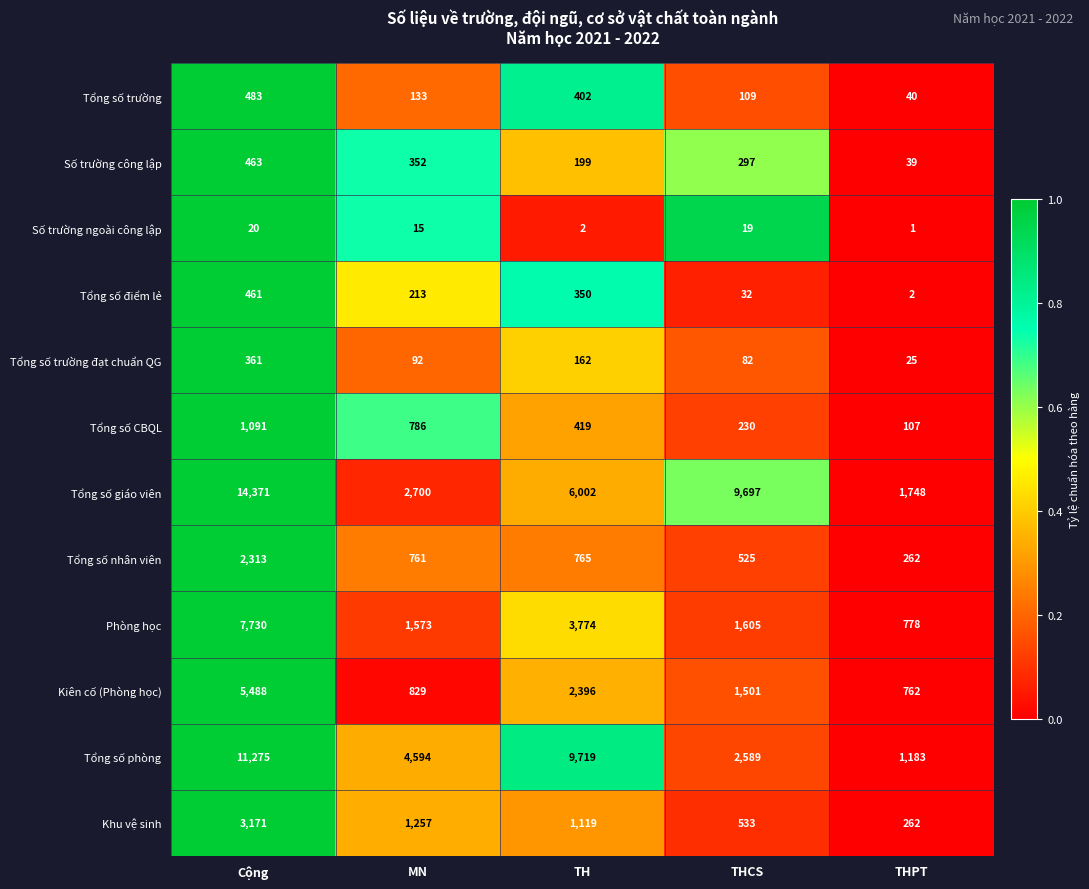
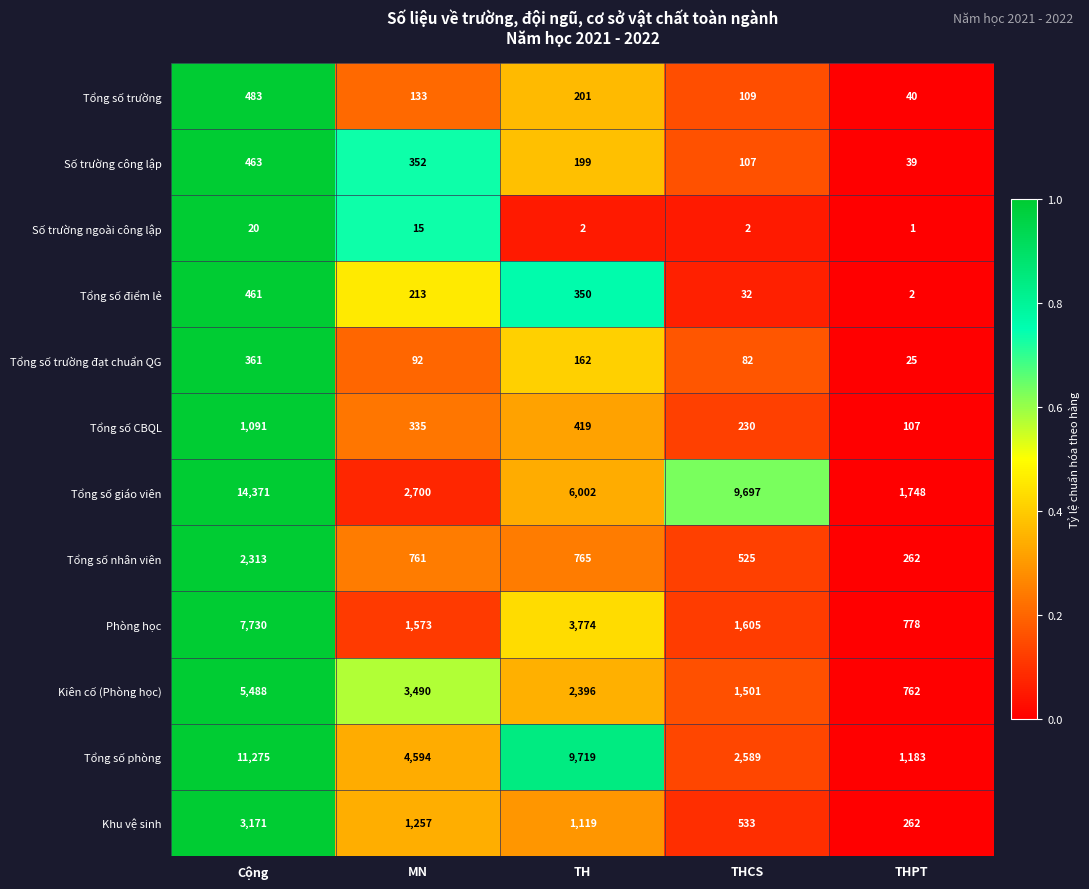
  {
    "Tổng số trường": {
      "Cộng": "483",
      "MN": "133",
-     "TH": "402",
+     "TH": "201",
      "THCS": "109",
      "THPT": "40"
    },
    "Số trường công lập": {
      "Cộng": "463",
      "MN": "352",
      "TH": "199",
-     "THCS": "297",
+     "THCS": "107",
      "THPT": "39"
    },
    "Số trường ngoài công lập": {
      "Cộng": "20",
      "MN": "15",
      "TH": "2",
-     "THCS": "19",
+     "THCS": "2",
      "THPT": "1"
    },
    "Tổng số điểm lẻ": {
      "Cộng": "461",
      "MN": "213",
      "TH": "350",
      "THCS": "32",
      "THPT": "2"
    },
    "Tổng số trường đạt chuẩn QG": {
      "Cộng": "361",
      "MN": "92",
      "TH": "162",
      "THCS": "82",
      "THPT": "25"
    },
    "Tổng số CBQL": {
      "Cộng": "1,091",
-     "MN": "786",
+     "MN": "335",
      "TH": "419",
      "THCS": "230",
      "THPT": "107"
    },
    "Tổng số giáo viên": {
      "Cộng": "14,371",
      "MN": "2,700",
      "TH": "6,002",
      "THCS": "9,697",
      "THPT": "1,748"
    },
    "Tổng số nhân viên": {
      "Cộng": "2,313",
      "MN": "761",
      "TH": "765",
      "THCS": "525",
      "THPT": "262"
    },
    "Phòng học": {
      "Cộng": "7,730",
      "MN": "1,573",
      "TH": "3,774",
      "THCS": "1,605",
      "THPT": "778"
    },
    "Kiên cố (Phòng học)": {
      "Cộng": "5,488",
-     "MN": "829",
+     "MN": "3,490",
      "TH": "2,396",
      "THCS": "1,501",
      "THPT": "762"
    },
    "Tổng số phòng": {
      "Cộng": "11,275",
      "MN": "4,594",
      "TH": "9,719",
      "THCS": "2,589",
      "THPT": "1,183"
    },
    "Khu vệ sinh": {
      "Cộng": "3,171",
      "MN": "1,257",
      "TH": "1,119",
      "THCS": "533",
      "THPT": "262"
    }
  }
